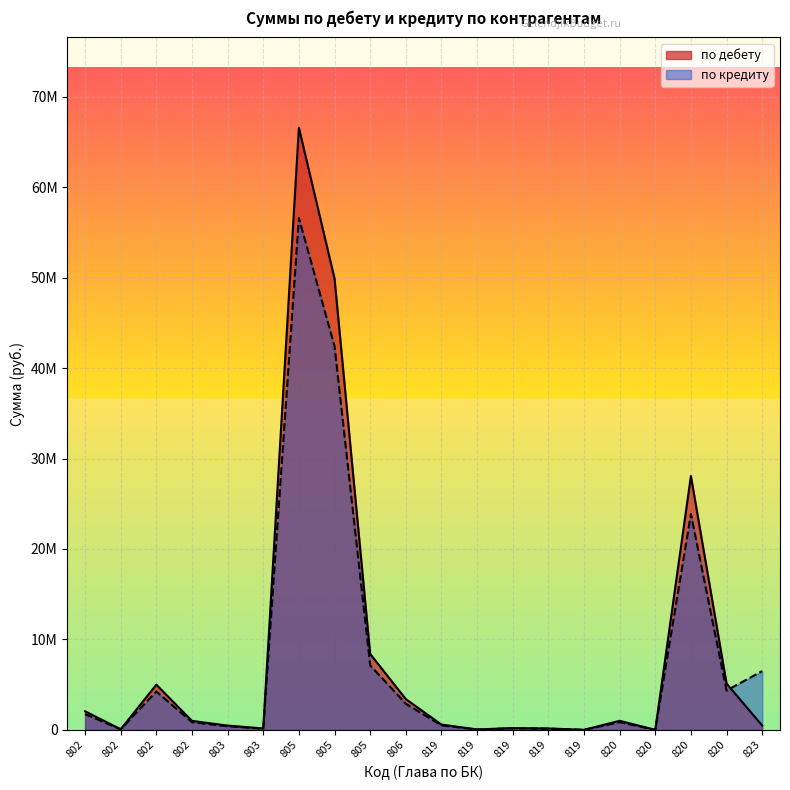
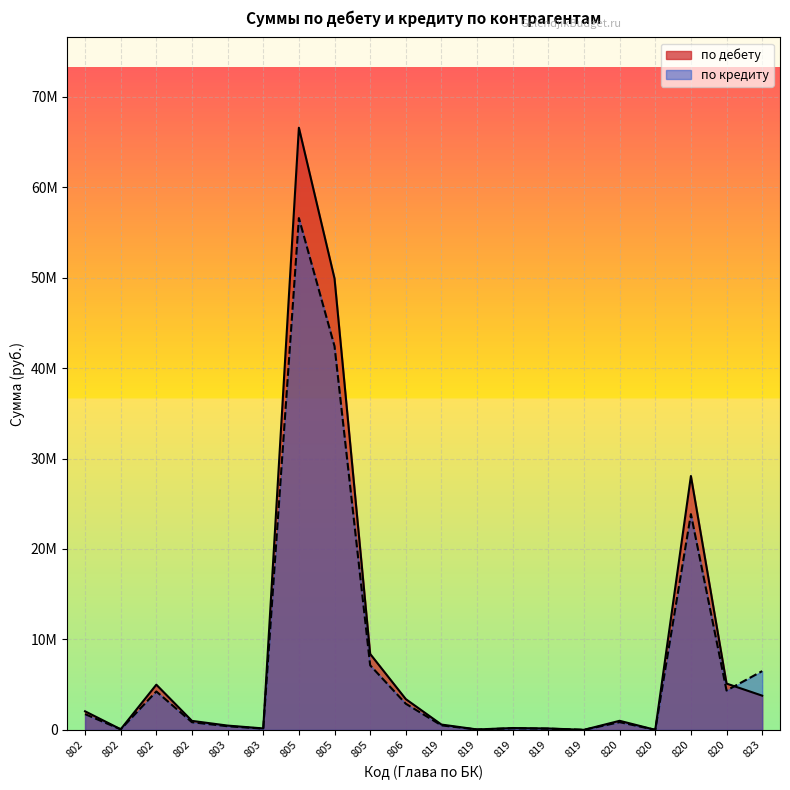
  {
    "по дебету": {
      "806": 3000000,
-     "823": 0
+     "823": 4000000
    },
    "по кредиту": {
      "806": 3000000,
      "823": 7000000
    }
  }
